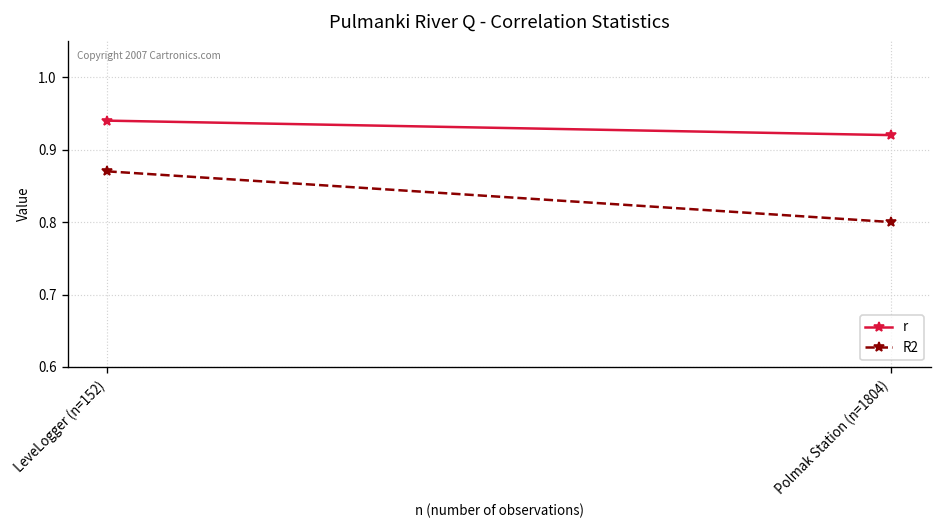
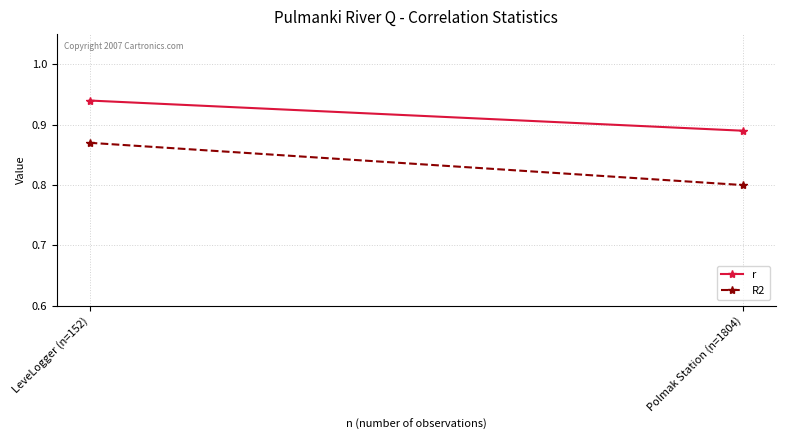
  {
    "r": {
      "LeveLogger (n=152)": 0.94,
-     "Polmak Station (n=1804)": 0.92
+     "Polmak Station (n=1804)": 0.89
    },
    "R2": {
      "LeveLogger (n=152)": 0.87,
      "Polmak Station (n=1804)": 0.80
    }
  }
